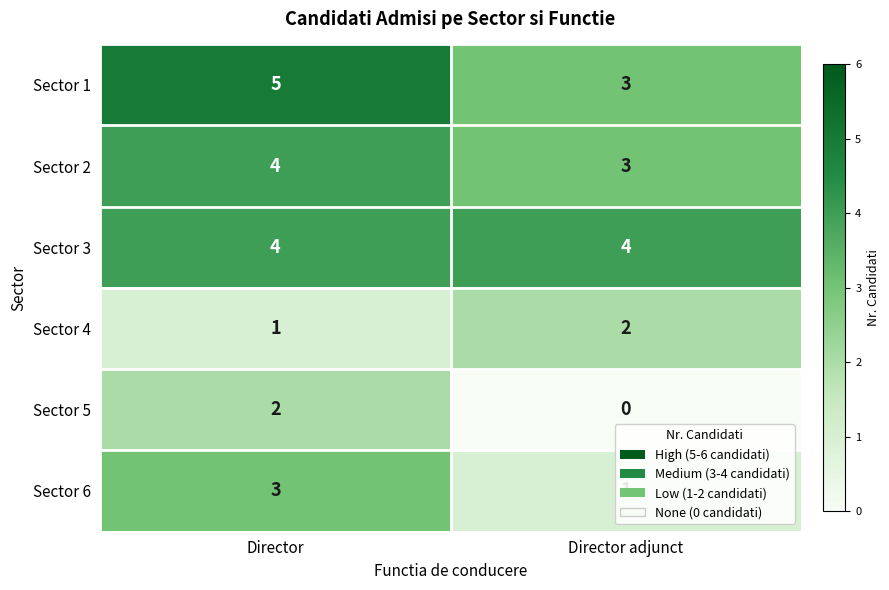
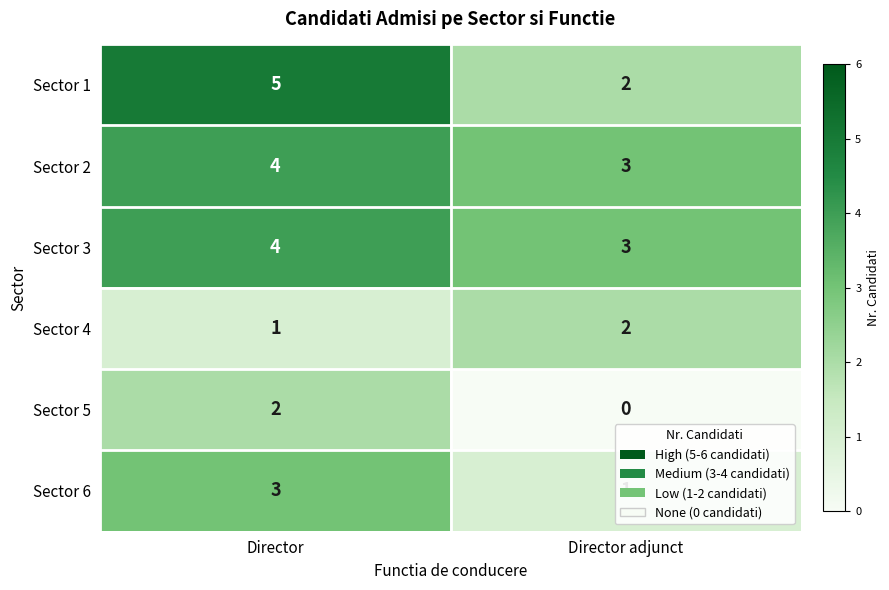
  {
    "Sector 1": {
      "Director": 5,
-     "Director adjunct": 3
+     "Director adjunct": 2
    },
    "Sector 2": {
      "Director": 4,
      "Director adjunct": 3
    },
    "Sector 3": {
      "Director": 4,
-     "Director adjunct": 4
+     "Director adjunct": 3
    },
    "Sector 4": {
      "Director": 1,
      "Director adjunct": 2
    },
    "Sector 5": {
      "Director": 2,
      "Director adjunct": 0
    },
    "Sector 6": {
      "Director": 3
    }
  }
